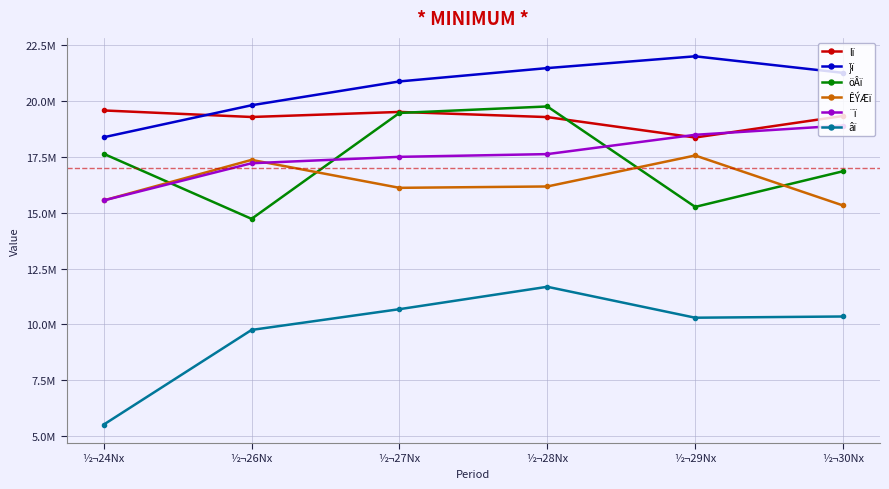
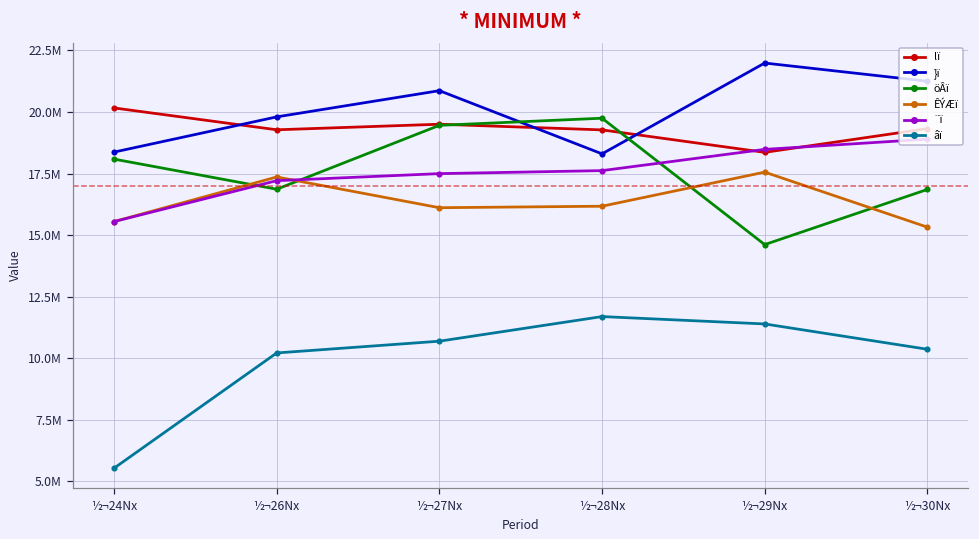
  {
    "lï": {
-     "½¬24Nx": 19600000,
+     "½¬24Nx": 20200000,
      "½¬26Nx": 19300000,
      "½¬28Nx": 19300000,
      "½¬29Nx": 18400000
    },
    "}ï": {
      "½¬24Nx": 18400000,
      "½¬26Nx": 19800000,
      "½¬27Nx": 20900000,
-     "½¬28Nx": 21500000,
+     "½¬28Nx": 18300000,
      "½¬29Nx": 22000000
    },
    "öÂï": {
-     "½¬24Nx": 17600000,
-     "½¬26Nx": 14700000,
+     "½¬24Nx": 18100000,
+     "½¬26Nx": 16900000,
      "½¬28Nx": 19700000,
-     "½¬29Nx": 15300000,
+     "½¬29Nx": 14600000,
      "½¬30Nx": 16900000
    },
    "ÊÝÆï": {
      "½¬26Nx": 17400000,
      "½¬27Nx": 16100000,
      "½¬28Nx": 16200000,
      "½¬29Nx": 17600000,
      "½¬30Nx": 15300000
    },
    "¨ï": {
      "½¬26Nx": 17200000,
      "½¬27Nx": 17500000,
      "½¬28Nx": 17600000,
      "½¬29Nx": 18500000
    },
    "âï": {
      "½¬24Nx": 5500000,
-     "½¬26Nx": 9800000,
+     "½¬26Nx": 10200000,
      "½¬27Nx": 10700000,
      "½¬28Nx": 11700000,
-     "½¬29Nx": 10300000,
+     "½¬29Nx": 11400000,
      "½¬30Nx": 10400000
    }
  }
